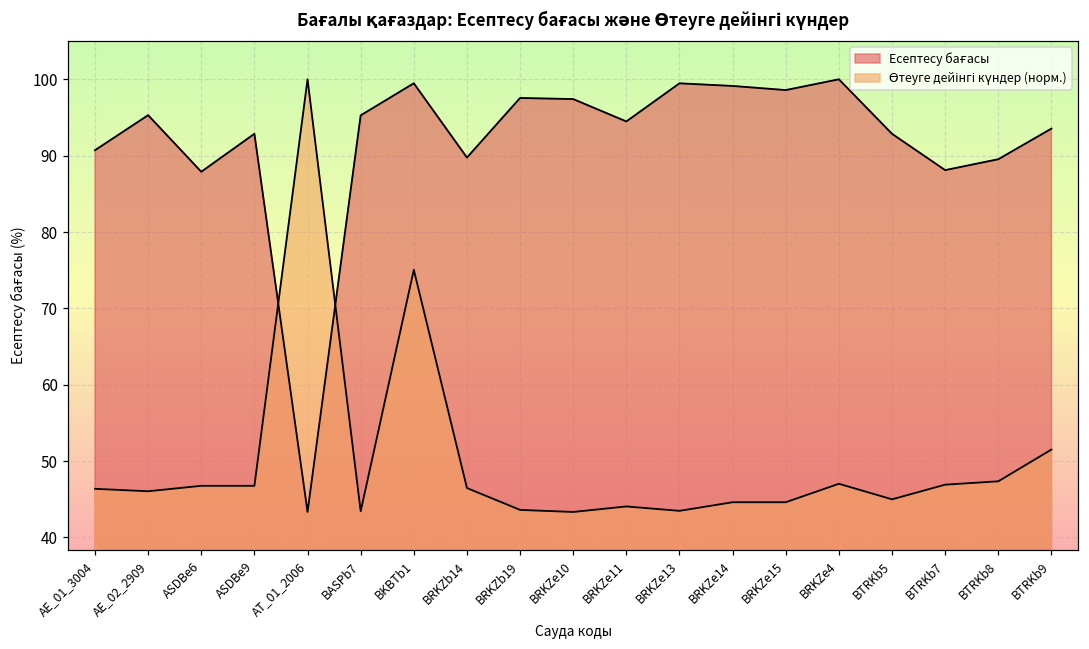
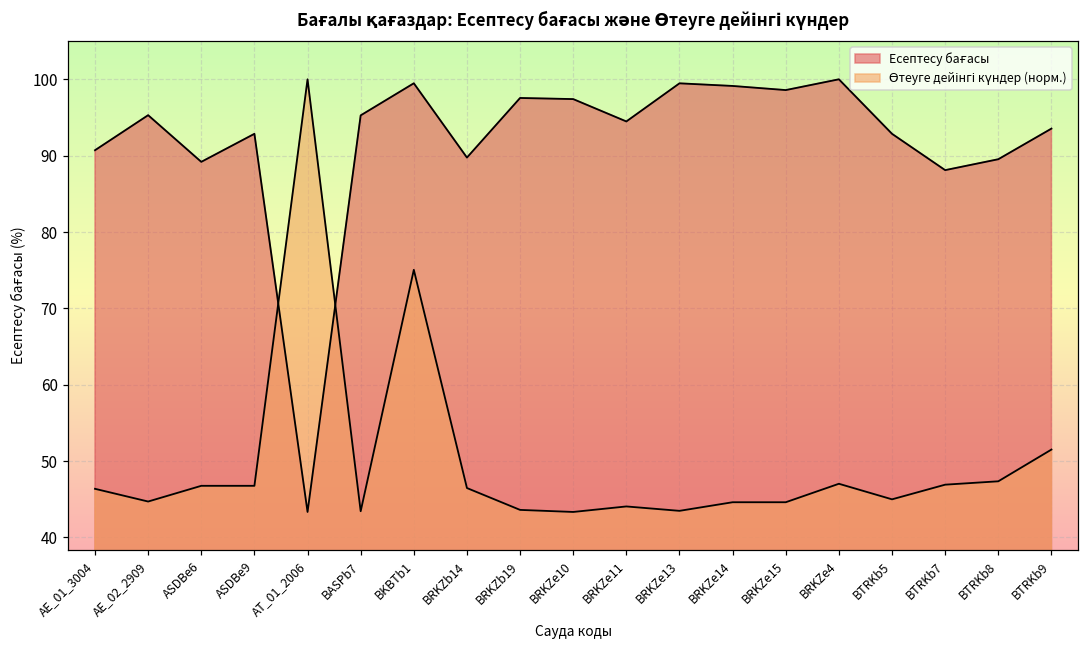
  {
    "Есептесу бағасы": {
      "AE_01_3004": 91,
      "AE_02_2909": 95,
-     "ASDBe6": 88,
+     "ASDBe6": 89,
      "ASDBe9": 93,
      "AT_01_2006": 43,
      "BASPb7": 95,
      "BKBTb1": 99,
      "BRKZb14": 90,
      "BRKZb19": 98,
      "BRKZe10": 97,
      "BRKZe11": 94,
      "BRKZe13": 99,
      "BRKZe14": 99,
      "BRKZe15": 99,
      "BRKZe4": 100,
      "BTRKb5": 93,
      "BTRKb7": 88,
      "BTRKb8": 90,
      "BTRKb9": 94
    },
    "Өтеуге дейінгі күндер (норм.)": {
      "AE_01_3004": 46,
-     "AE_02_2909": 46,
+     "AE_02_2909": 45,
      "ASDBe6": 47,
      "ASDBe9": 47,
      "AT_01_2006": 100,
      "BASPb7": 43,
      "BKBTb1": 75,
      "BRKZb14": 46,
      "BRKZb19": 44,
      "BRKZe10": 43,
      "BRKZe11": 44,
      "BRKZe13": 43,
      "BRKZe14": 45,
      "BRKZe15": 45,
      "BRKZe4": 47,
      "BTRKb5": 45,
      "BTRKb7": 47,
      "BTRKb8": 47,
      "BTRKb9": 52
    }
  }
